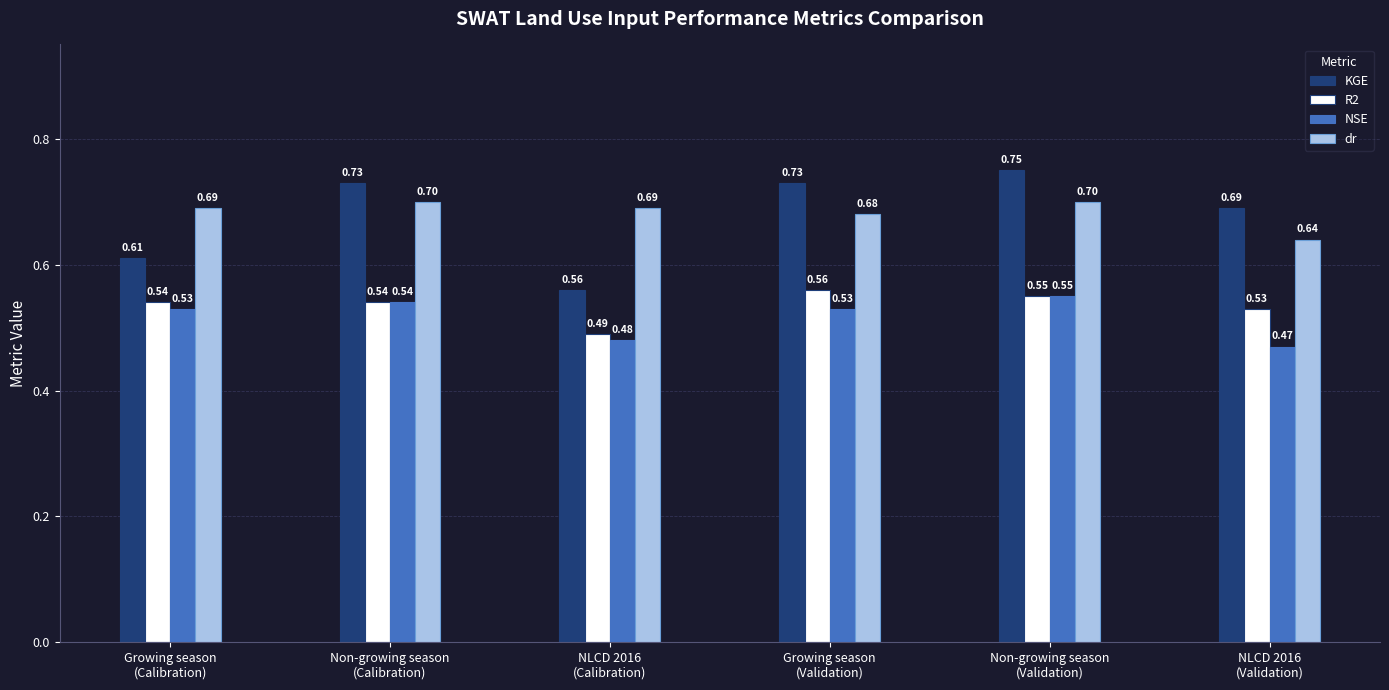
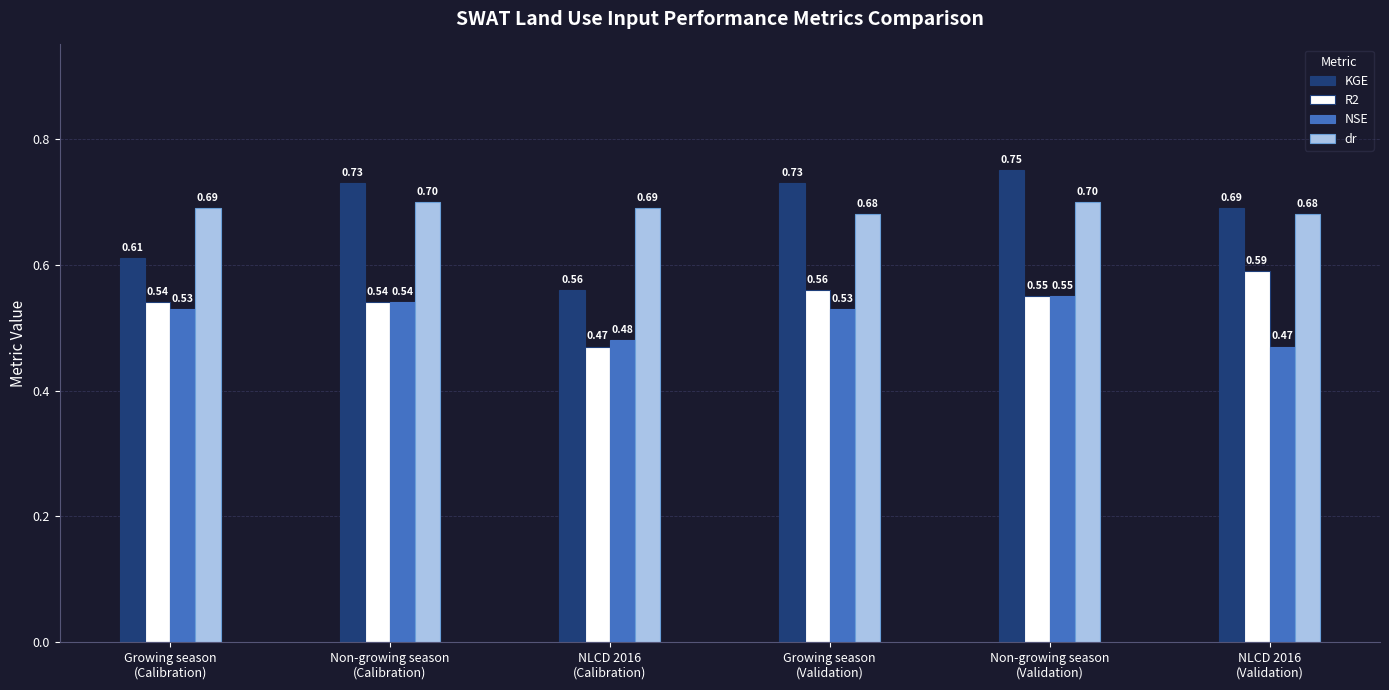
  {
    "KGE": {
      "Growing season (Calibration)": 0.61,
      "Non-growing season (Calibration)": 0.73,
      "NLCD 2016 (Calibration)": 0.56,
      "Growing season (Validation)": 0.73,
      "Non-growing season (Validation)": 0.75,
      "NLCD 2016 (Validation)": 0.69
    },
    "R2": {
      "Growing season (Calibration)": 0.54,
      "Non-growing season (Calibration)": 0.54,
-     "NLCD 2016 (Calibration)": 0.49,
+     "NLCD 2016 (Calibration)": 0.47,
      "Growing season (Validation)": 0.56,
      "Non-growing season (Validation)": 0.55,
-     "NLCD 2016 (Validation)": 0.53
+     "NLCD 2016 (Validation)": 0.59
    },
    "NSE": {
      "Growing season (Calibration)": 0.53,
      "Non-growing season (Calibration)": 0.54,
      "NLCD 2016 (Calibration)": 0.48,
      "Growing season (Validation)": 0.53,
      "Non-growing season (Validation)": 0.55,
      "NLCD 2016 (Validation)": 0.47
    },
    "dr": {
      "Growing season (Calibration)": 0.69,
      "Non-growing season (Calibration)": 0.70,
      "NLCD 2016 (Calibration)": 0.69,
      "Growing season (Validation)": 0.68,
      "Non-growing season (Validation)": 0.70,
-     "NLCD 2016 (Validation)": 0.64
+     "NLCD 2016 (Validation)": 0.68
    }
  }
